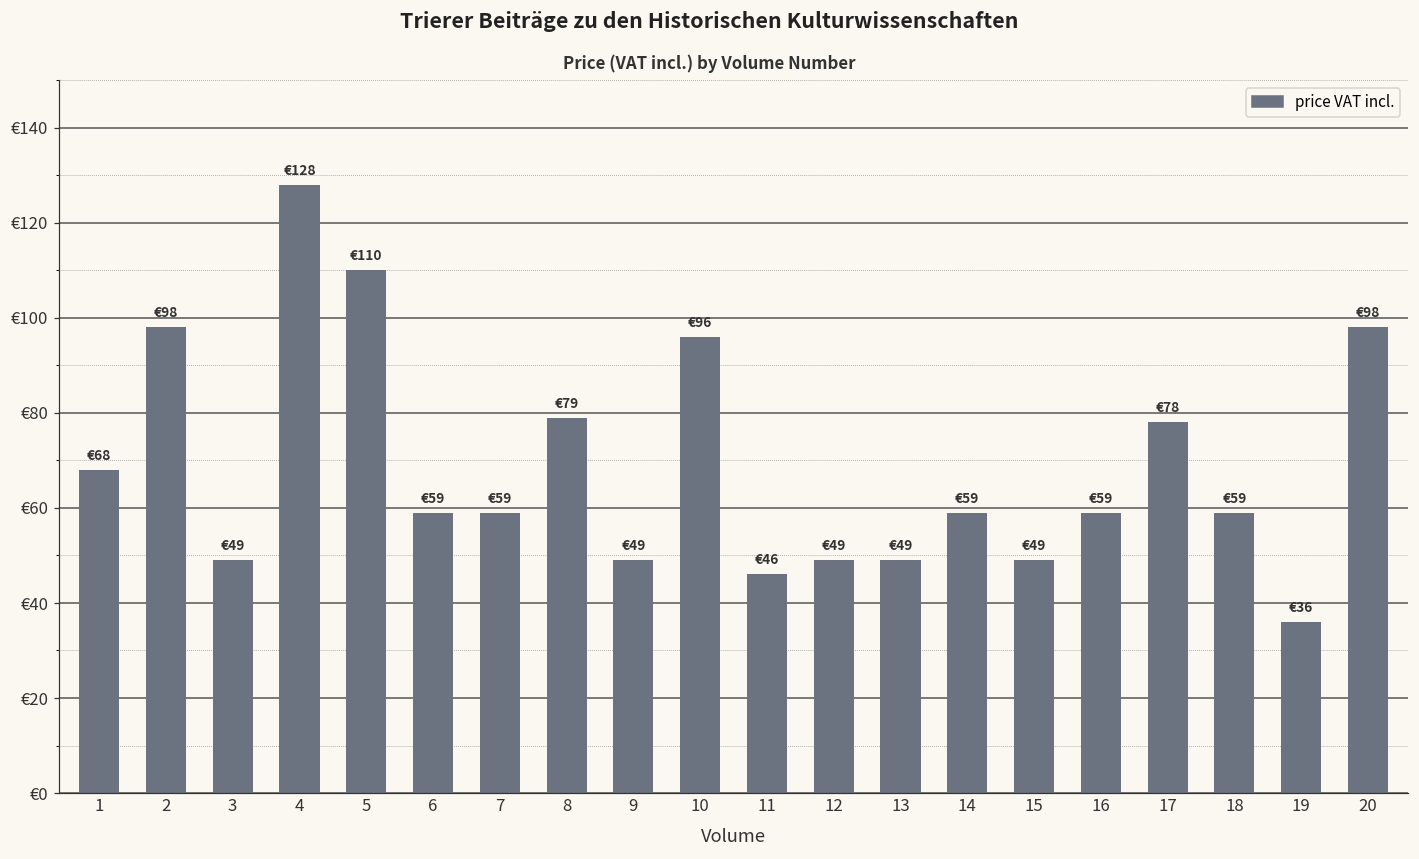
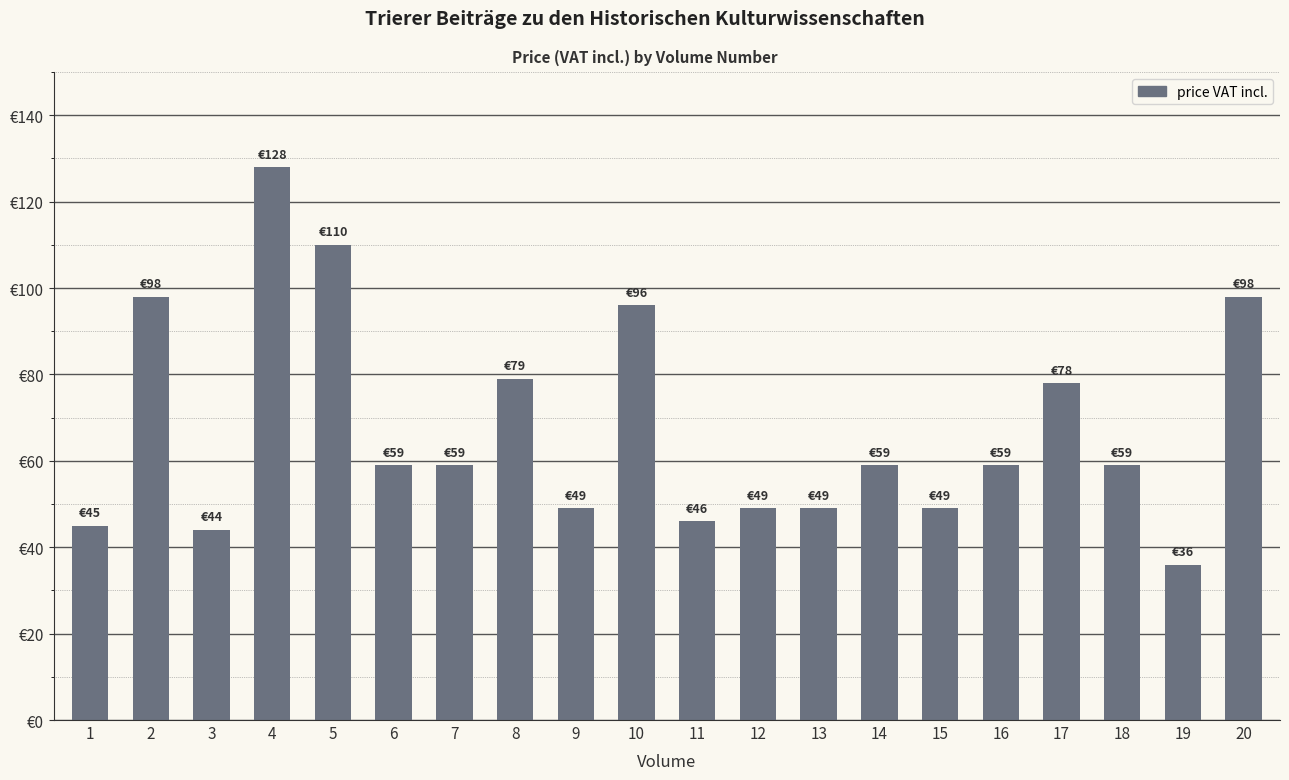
  {
-   "1": "€68",
+   "1": "€45",
    "2": "€98",
-   "3": "€49",
+   "3": "€44",
    "4": "€128",
    "5": "€110",
    "6": "€59",
    "7": "€59",
    "8": "€79",
    "9": "€49",
    "10": "€96",
    "11": "€46",
    "12": "€49",
    "13": "€49",
    "14": "€59",
    "15": "€49",
    "16": "€59",
    "17": "€78",
    "18": "€59",
    "19": "€36",
    "20": "€98"
  }
